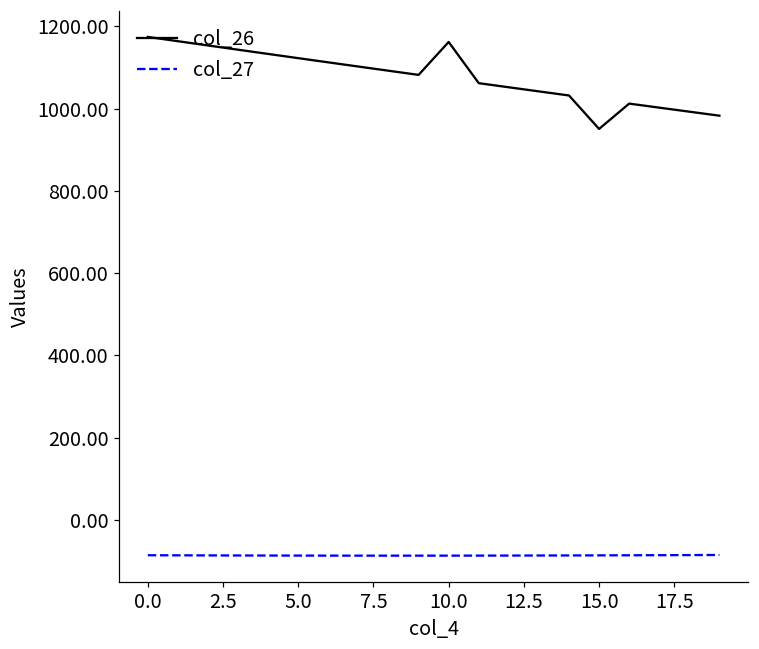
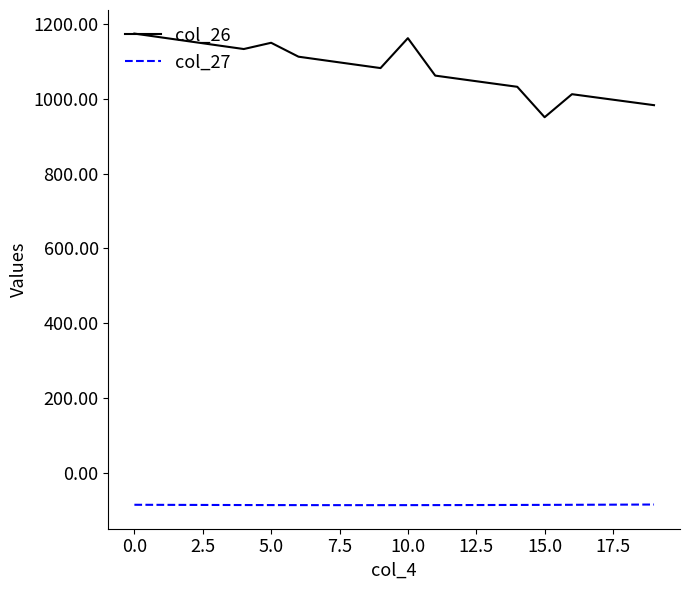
  {
    "col_26": {
      "0.0": 1170,
-     "5.0": 1120,
+     "5.0": 1150,
      "10.0": 1160,
      "15.0": 950
    },
    "col_27": {
      "0.0": -90,
      "5.0": -90,
      "10.0": -90,
      "15.0": -90
    }
  }
